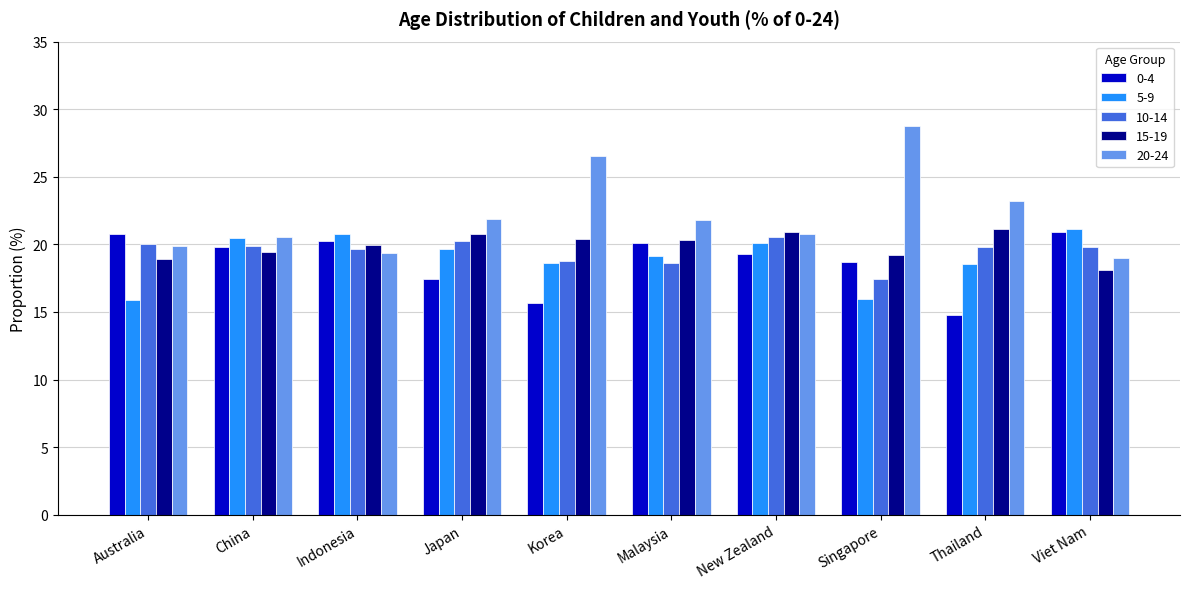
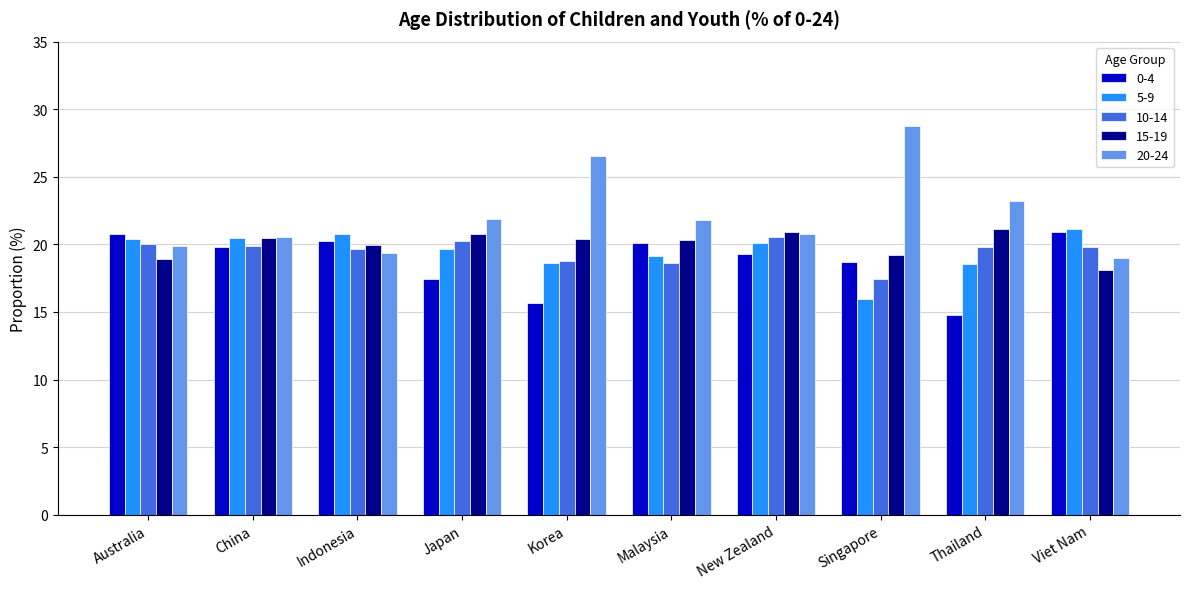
  {
    "0-4": {
      "Australia": 20.8,
      "China": 19.8,
      "Indonesia": 20.2,
      "Japan": 17.4,
      "Korea": 15.7,
      "Malaysia": 20.1,
      "New Zealand": 19.3,
      "Singapore": 18.7,
      "Thailand": 14.8,
      "Viet Nam": 20.9
    },
    "5-9": {
-     "Australia": 15.9,
+     "Australia": 20.4,
      "China": 20.4,
      "Indonesia": 20.8,
      "Japan": 19.7,
      "Korea": 18.6,
      "Malaysia": 19.1,
      "New Zealand": 20.1,
      "Singapore": 16.0,
      "Thailand": 18.5,
      "Viet Nam": 21.1
    },
    "15-19": {
      "Australia": 18.9,
-     "China": 19.4,
+     "China": 20.5,
      "Indonesia": 20.0,
      "Japan": 20.8,
      "Korea": 20.4,
      "Malaysia": 20.4,
      "New Zealand": 20.9,
      "Singapore": 19.2,
      "Thailand": 21.1,
      "Viet Nam": 18.1
    }
  }
